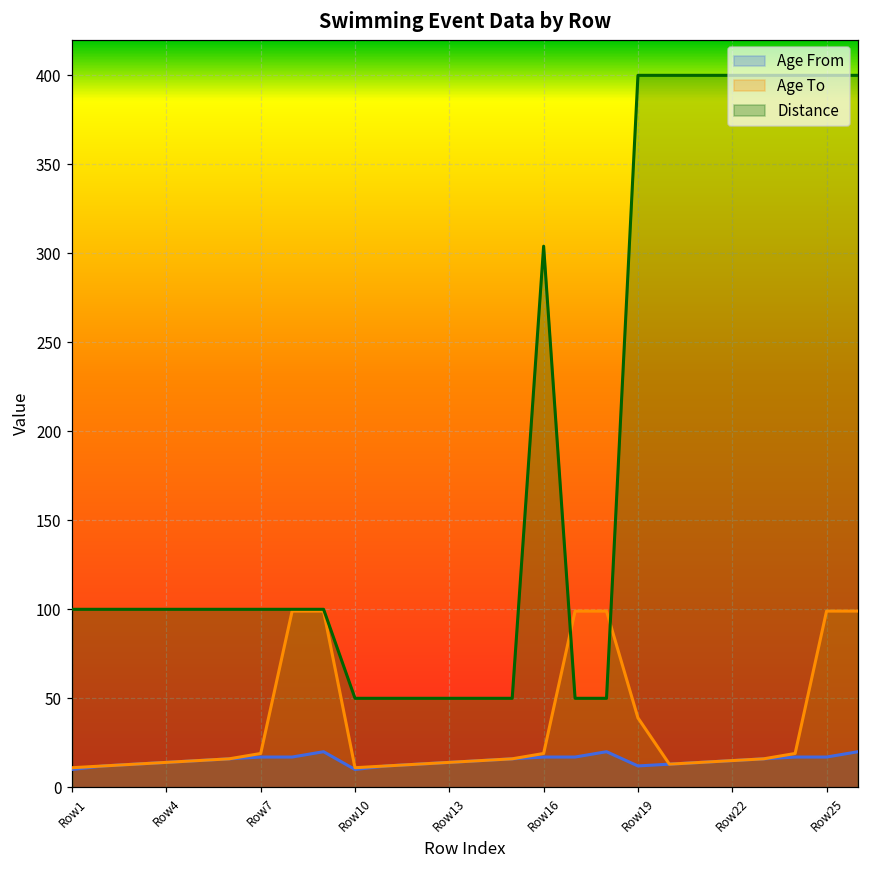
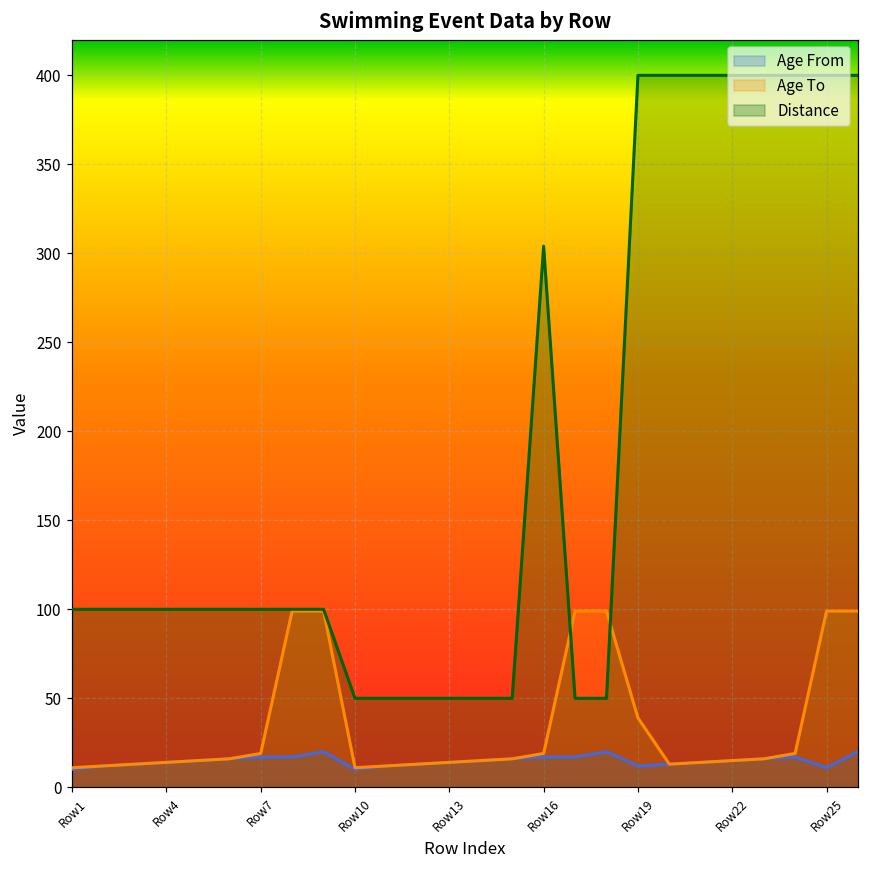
  {
    "Age From": {
      "Row7": 17,
      "Row16": 17,
      "Row19": 12,
-     "Row25": 17
+     "Row25": 11
    },
    "Age To": {
      "Row7": 19,
      "Row16": 19,
      "Row19": 39,
      "Row25": 99
    },
    "Distance": {
      "Row1": 100,
      "Row4": 100,
      "Row7": 100,
      "Row10": 50,
      "Row13": 50,
      "Row16": 304,
      "Row19": 400
    }
  }
